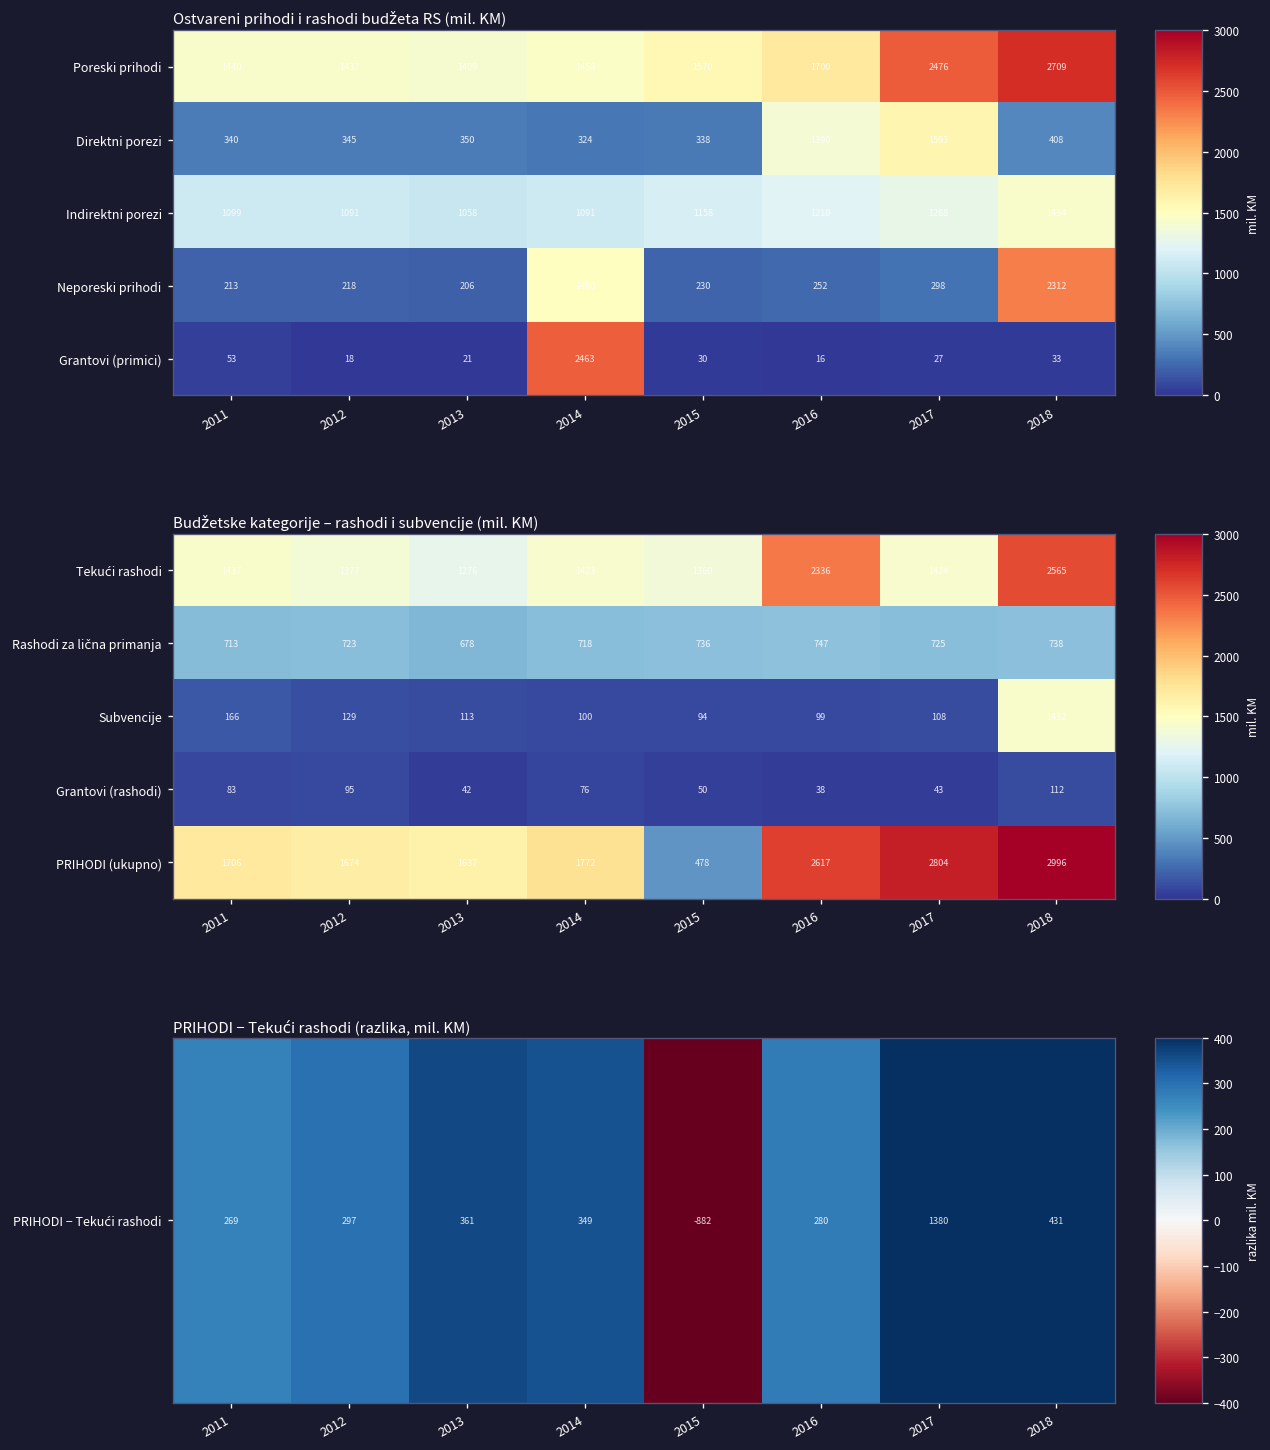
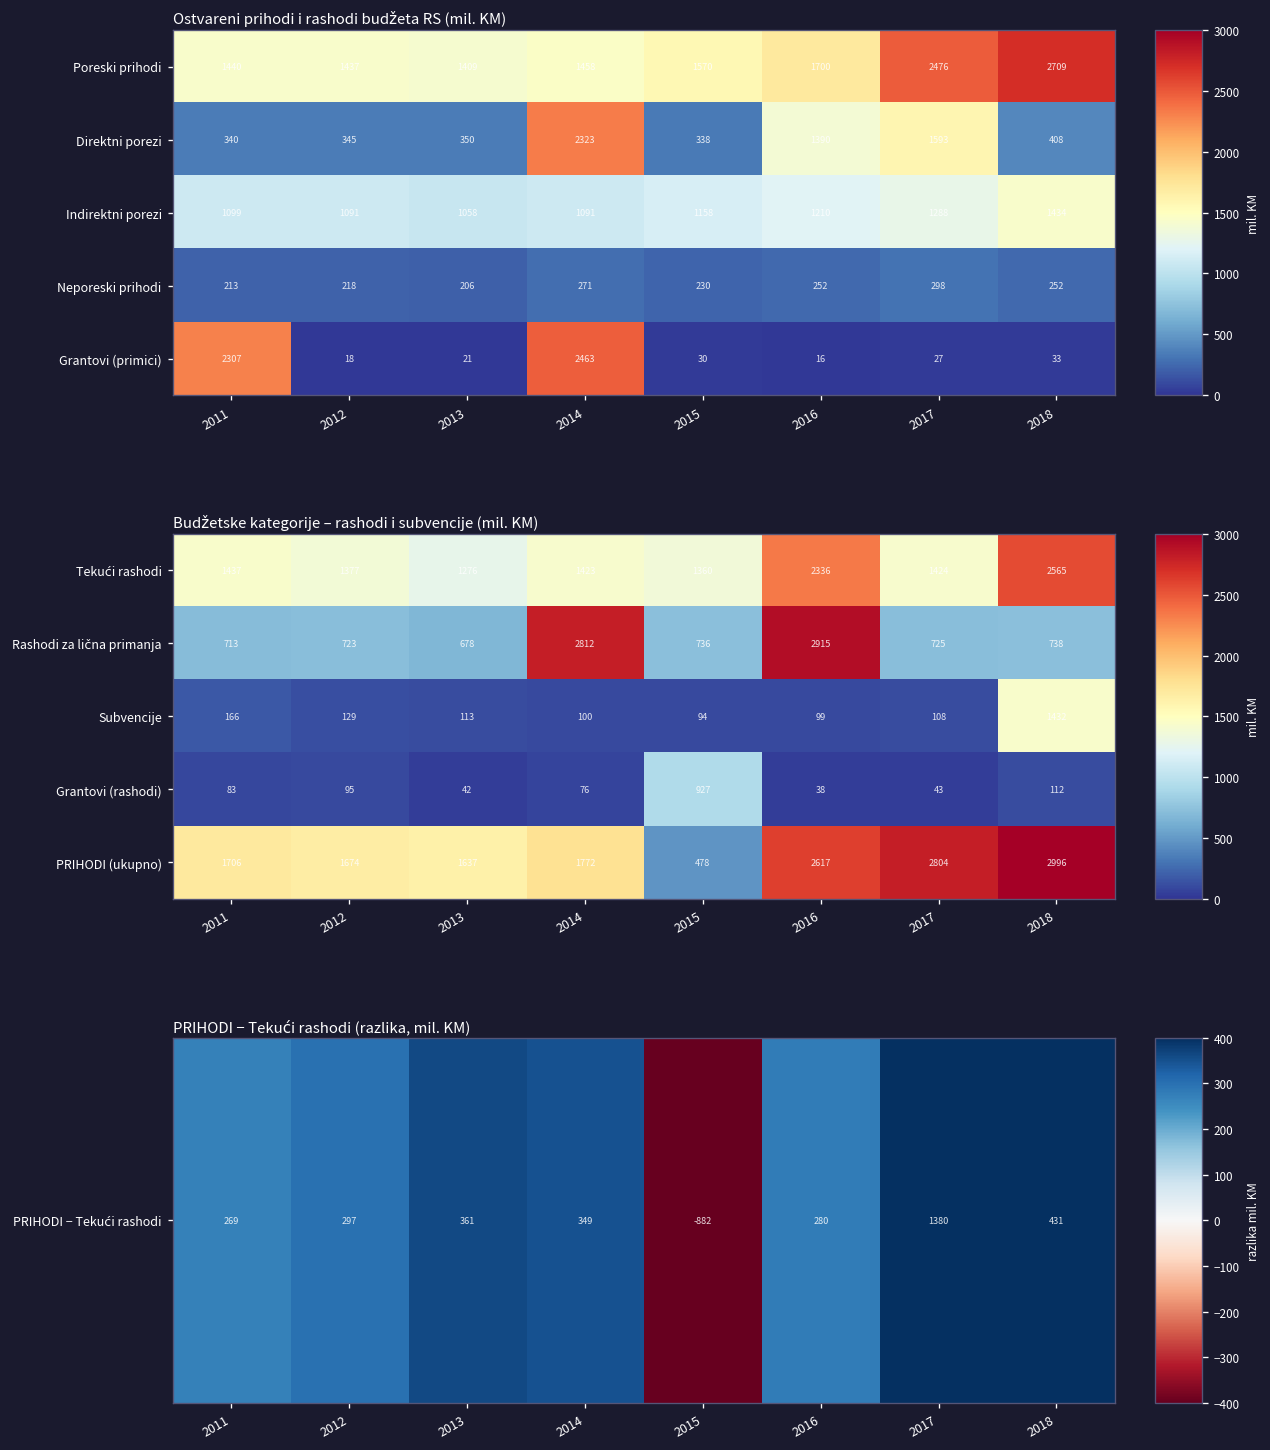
  {
    "Ostvareni prihodi i rashodi budžeta RS (mil. KM)": {
      "Poreski prihodi": {
        "2011": 1440,
        "2015": 1570,
        "2016": 1700,
        "2017": 2476,
        "2018": 2709
      },
      "Direktni porezi": {
        "2011": 340,
        "2012": 345,
        "2013": 350,
-       "2014": 324,
+       "2014": 2323,
        "2015": 338,
        "2017": 1593,
        "2018": 408
      },
      "Indirektni porezi": {
        "2018": 1434
      },
      "Neporeski prihodi": {
        "2011": 213,
        "2012": 218,
        "2013": 206,
-       "2014": 1490,
+       "2014": 271,
        "2015": 230,
        "2016": 252,
        "2017": 298,
-       "2018": 2312
+       "2018": 252
      },
      "Grantovi (primici)": {
-       "2011": 53,
+       "2011": 2307,
        "2012": 18,
        "2013": 21,
        "2014": 2463,
        "2015": 30,
        "2016": 16,
        "2017": 27,
        "2018": 33
      }
    },
    "Budžetske kategorije – rashodi i subvencije (mil. KM)": {
      "Tekući rashodi": {
        "2016": 2336,
        "2018": 2565
      },
      "Rashodi za lična primanja": {
        "2011": 713,
        "2012": 723,
        "2013": 678,
-       "2014": 718,
+       "2014": 2812,
        "2015": 736,
-       "2016": 747,
+       "2016": 2915,
        "2017": 725,
        "2018": 738
      },
      "Subvencije": {
        "2011": 166,
        "2012": 129,
        "2013": 113,
        "2014": 100,
        "2015": 94,
        "2016": 99,
        "2017": 108
      },
      "Grantovi (rashodi)": {
        "2011": 83,
        "2012": 95,
        "2013": 42,
        "2014": 76,
-       "2015": 50,
+       "2015": 927,
        "2016": 38,
        "2017": 43,
        "2018": 112
      },
      "PRIHODI (ukupno)": {
        "2011": 1706,
        "2012": 1674,
        "2013": 1637,
        "2014": 1772,
        "2015": 478,
        "2016": 2617,
        "2017": 2804,
        "2018": 2996
      }
    },
    "PRIHODI − Tekući rashodi (razlika, mil. KM)": {
      "PRIHODI − Tekući rashodi": {
        "2011": 269,
        "2012": 297,
        "2013": 361,
        "2014": 349,
        "2015": -882,
        "2016": 280,
        "2017": 1380,
        "2018": 431
      }
    }
  }
